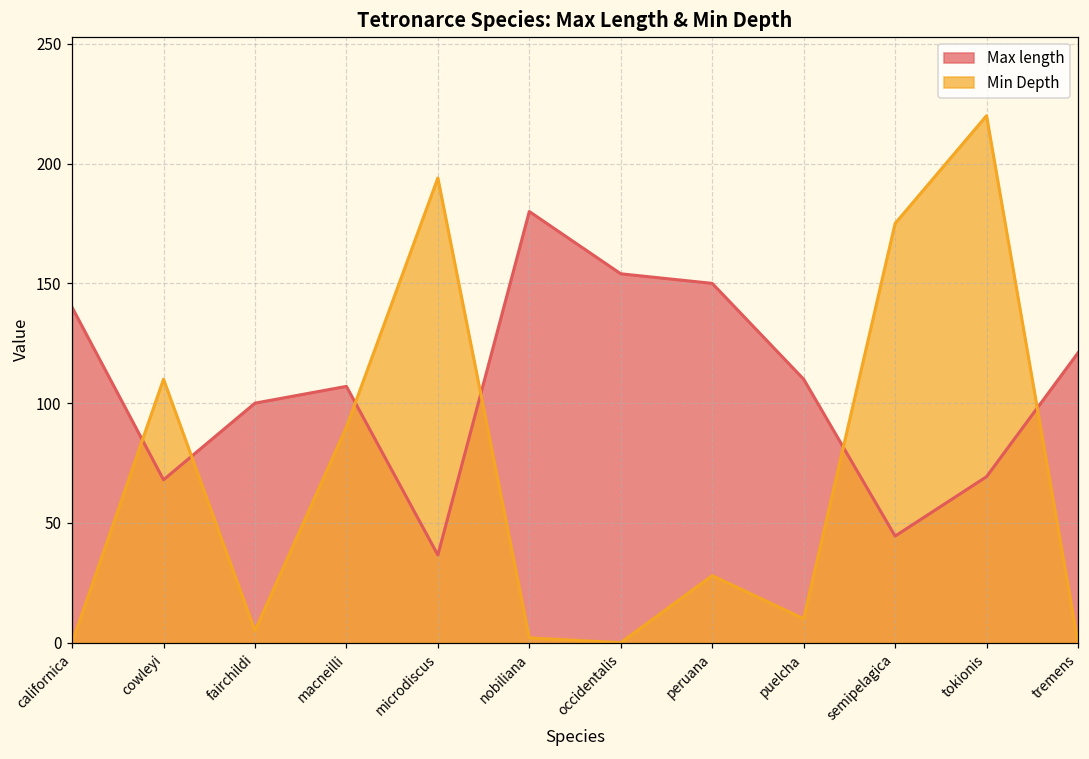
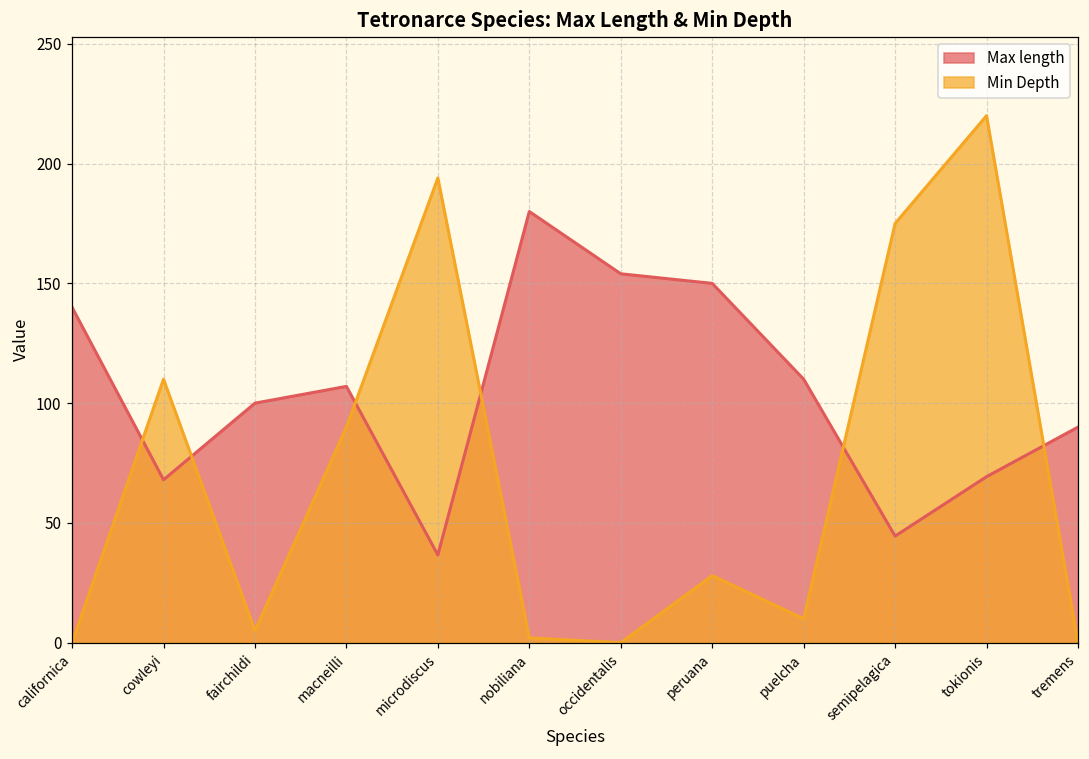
  {
    "Max length": {
      "californica": 140,
      "cowleyi": 68,
      "fairchildi": 100,
      "macneilli": 107,
      "microdiscus": 37,
      "nobiliana": 180,
      "occidentalis": 154,
      "peruana": 150,
      "puelcha": 110,
      "semipelagica": 45,
      "tokionis": 69,
-     "tremens": 121
+     "tremens": 90
    },
    "Min Depth": {
      "californica": 0,
      "cowleyi": 110,
      "fairchildi": 5,
      "macneilli": 90,
      "microdiscus": 194,
      "nobiliana": 2,
      "occidentalis": 0,
      "peruana": 28,
      "puelcha": 10,
      "semipelagica": 175,
      "tokionis": 220,
      "tremens": 0
    }
  }
